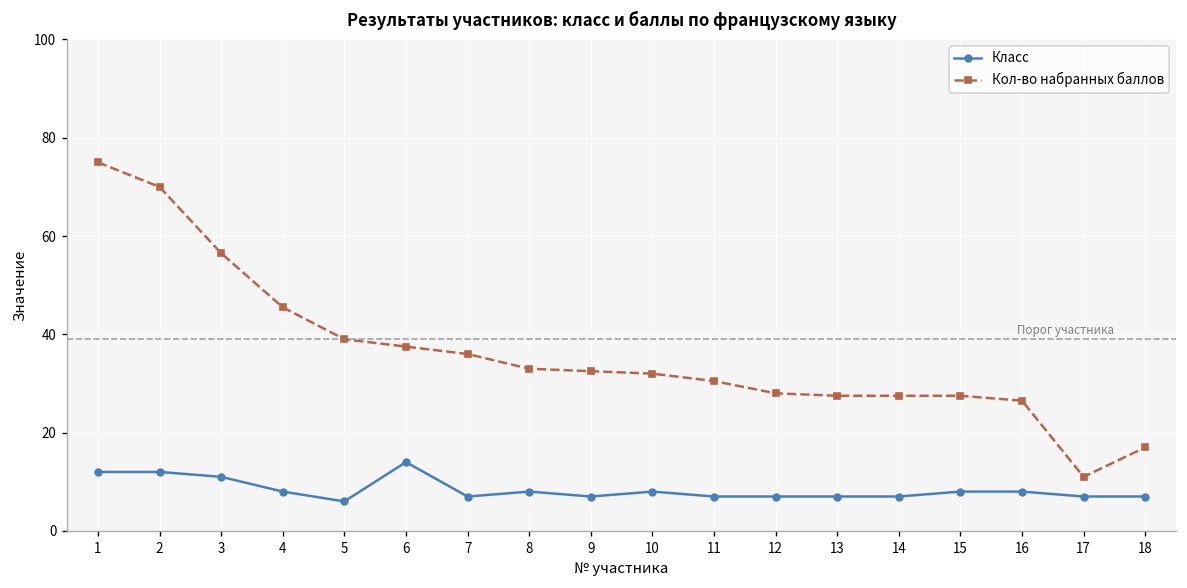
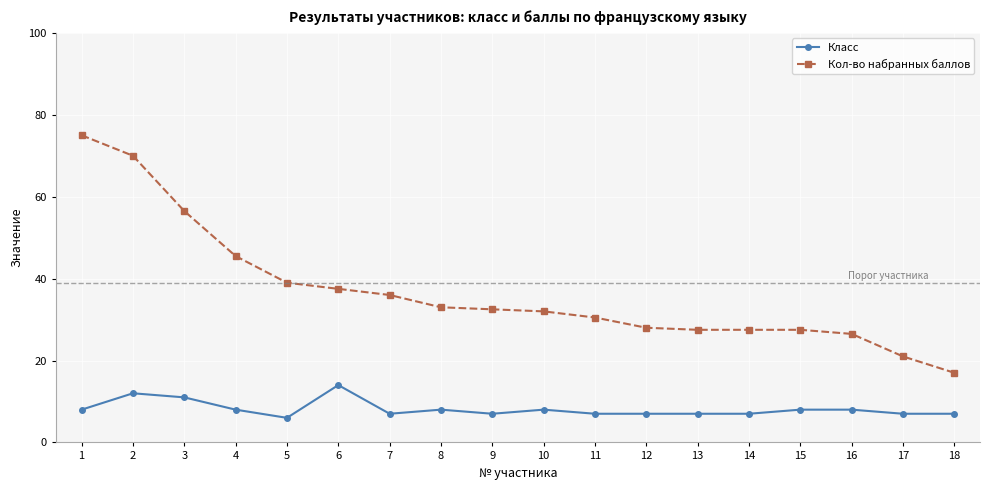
  {
    "Класс": {
-     "1": 12,
+     "1": 8,
      "2": 12,
      "3": 11,
      "4": 8,
      "5": 6,
      "6": 14,
      "7": 7,
      "8": 8,
      "9": 7,
      "10": 8,
      "11": 7,
      "12": 7,
      "13": 7,
      "14": 7,
      "15": 8,
      "16": 8,
      "17": 7,
      "18": 7
    },
    "Кол-во набранных баллов": {
      "1": 75,
      "2": 70,
      "3": 57,
      "4": 46,
      "5": 39,
      "6": 38,
      "7": 36,
      "8": 33,
      "9": 33,
      "10": 32,
      "11": 31,
      "12": 28,
      "13": 28,
      "14": 28,
      "15": 28,
      "16": 27,
-     "17": 11,
+     "17": 21,
      "18": 17
    }
  }
